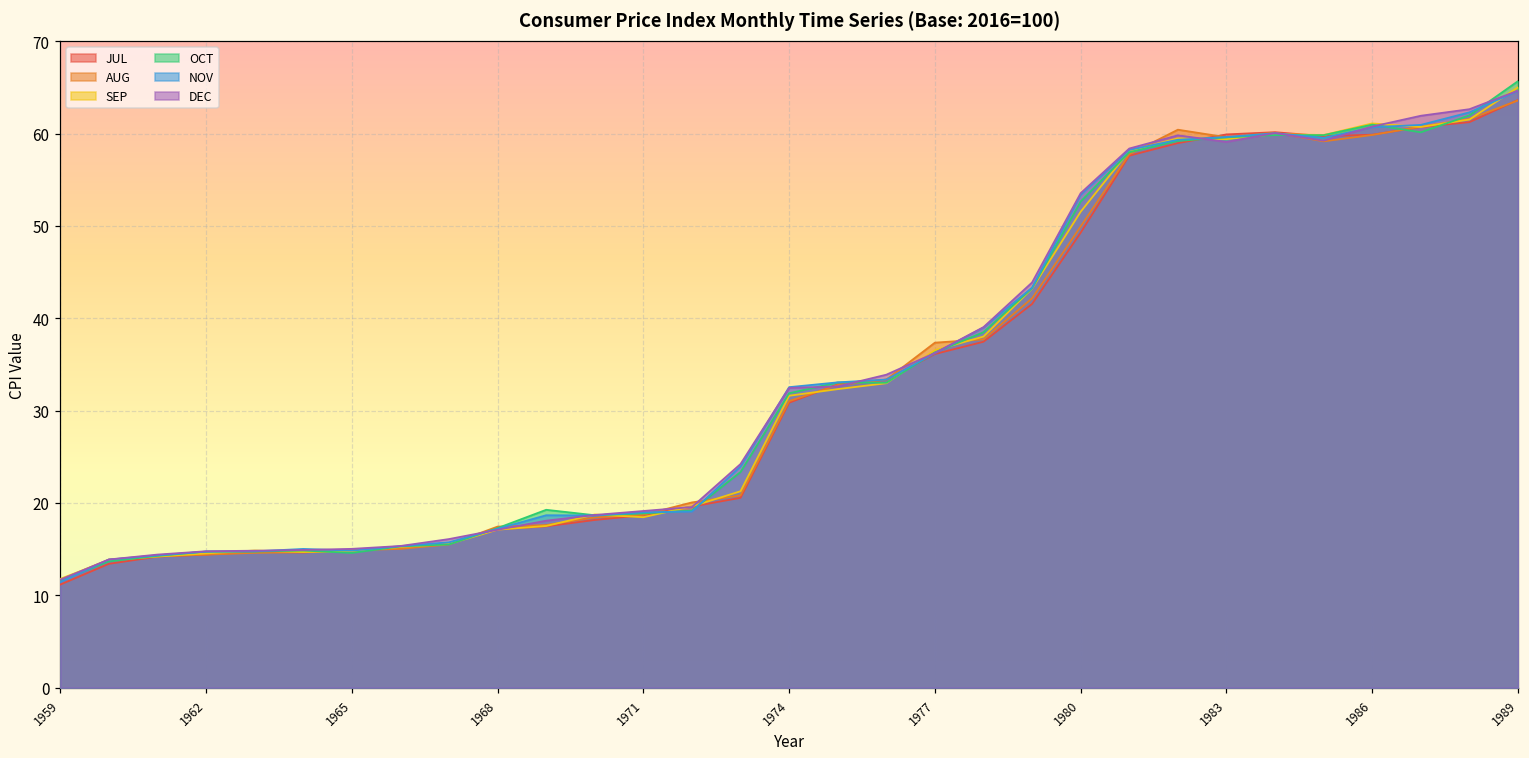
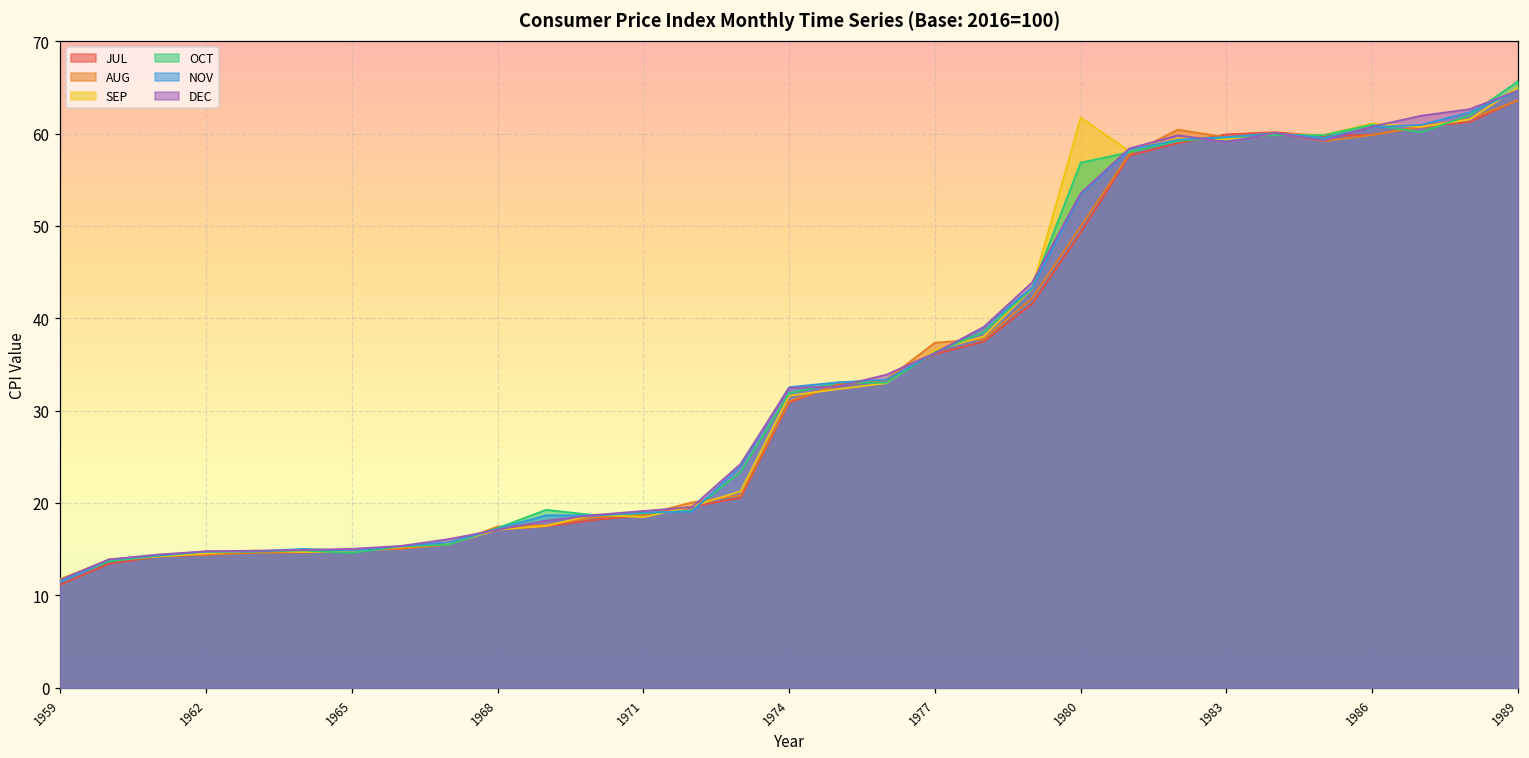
  {
    "SEP": {
-     "1980": 52,
+     "1980": 62,
      "1989": 65
    },
    "OCT": {
-     "1980": 53,
+     "1980": 57,
      "1989": 66
    }
  }
